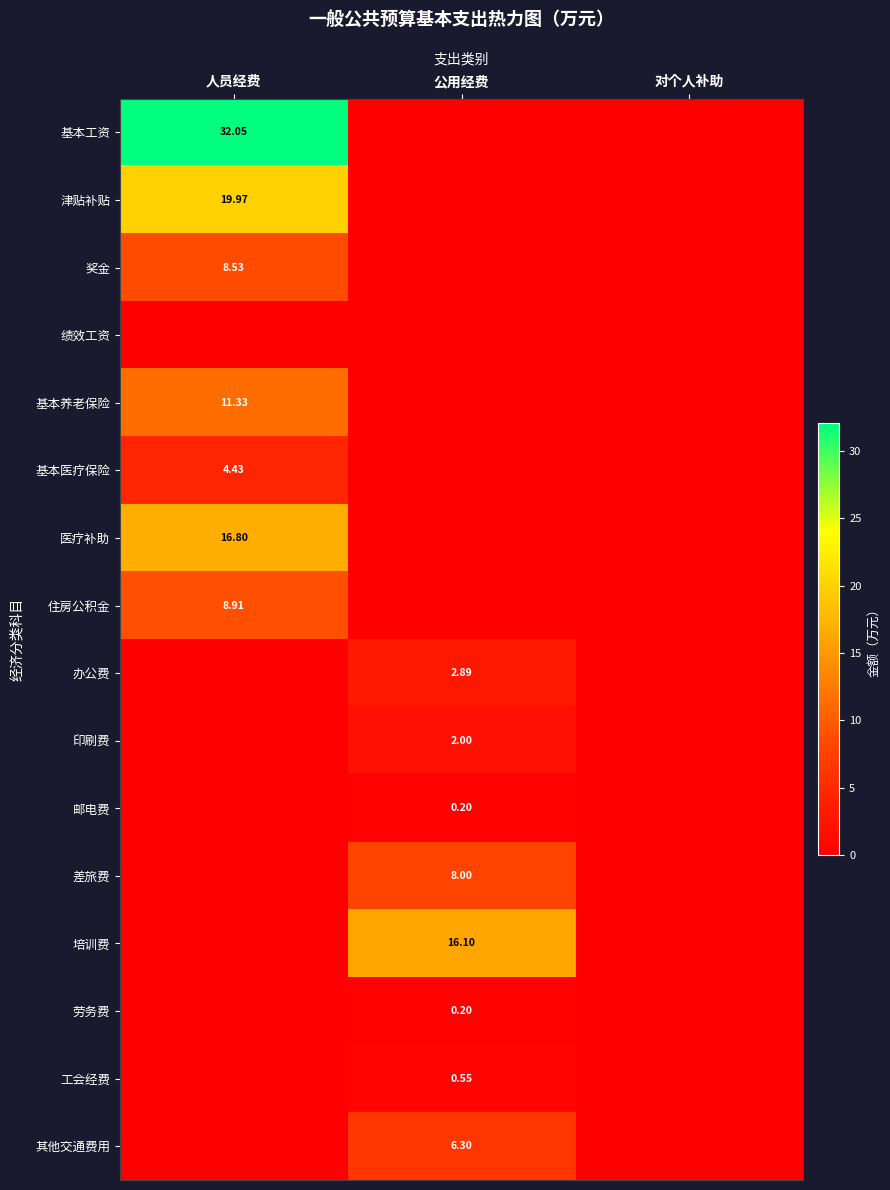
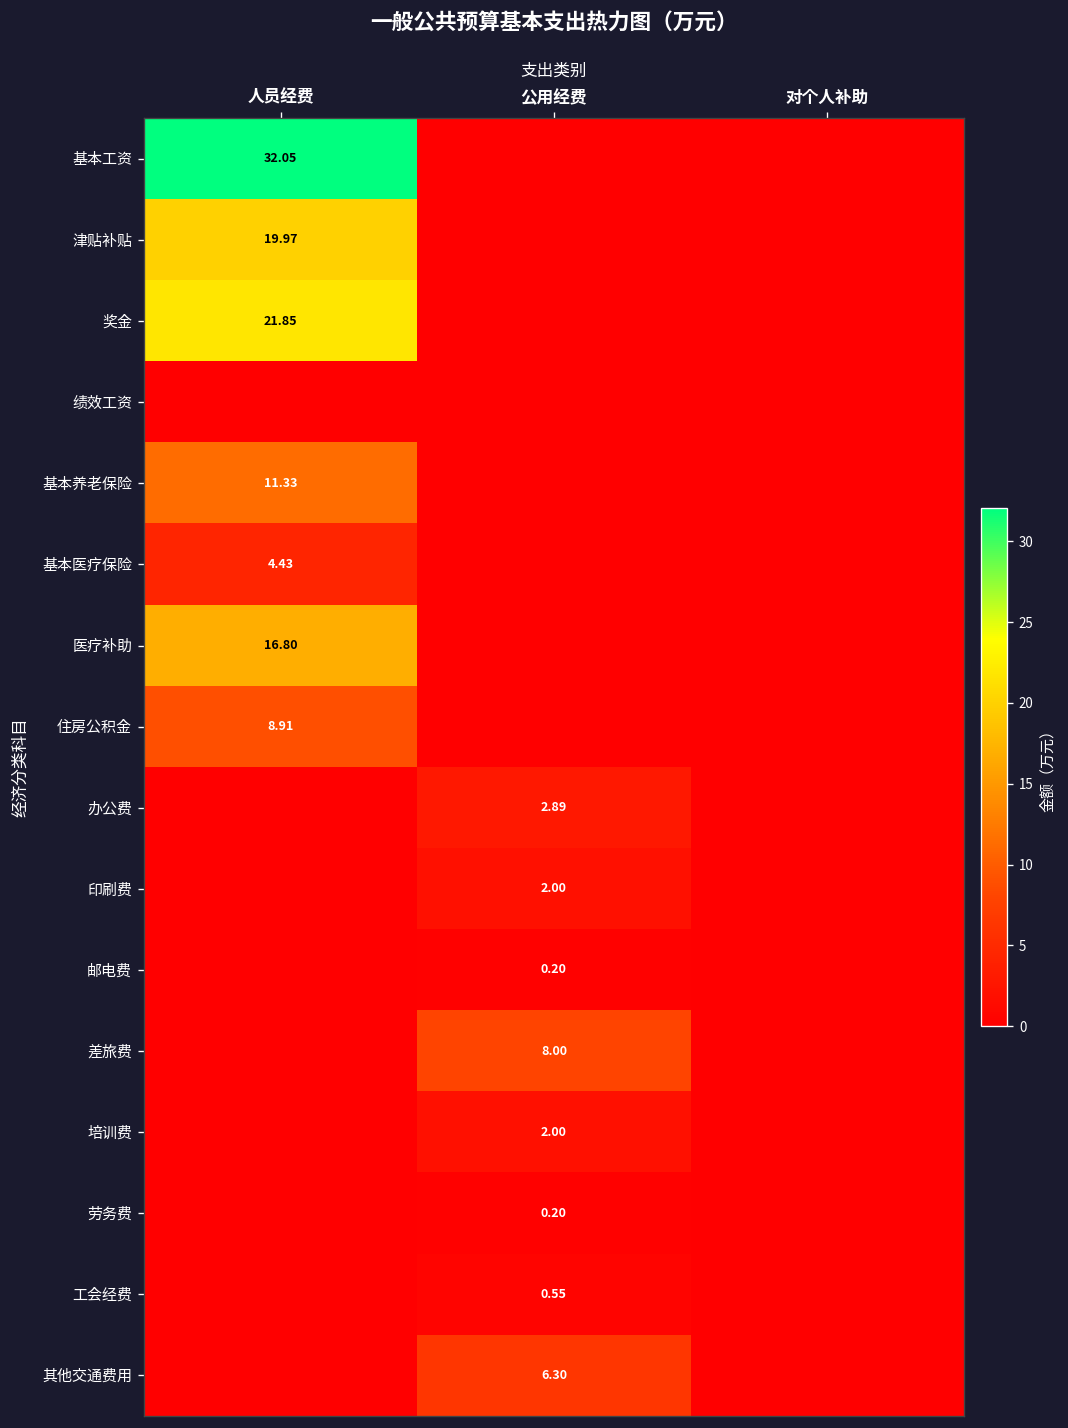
  {
    "基本工资": {
      "人员经费": 32.05
    },
    "津贴补贴": {
      "人员经费": 19.97
    },
    "奖金": {
-     "人员经费": 8.53
+     "人员经费": 21.85
    },
    "基本养老保险": {
      "人员经费": 11.33
    },
    "基本医疗保险": {
      "人员经费": 4.43
    },
    "医疗补助": {
      "人员经费": 16.80
    },
    "住房公积金": {
      "人员经费": 8.91
    },
    "办公费": {
      "公用经费": 2.89
    },
    "印刷费": {
      "公用经费": 2.00
    },
    "邮电费": {
      "公用经费": 0.20
    },
    "差旅费": {
      "公用经费": 8.00
    },
    "培训费": {
-     "公用经费": 16.10
+     "公用经费": 2.00
    },
    "劳务费": {
      "公用经费": 0.20
    },
    "工会经费": {
      "公用经费": 0.55
    },
    "其他交通费用": {
      "公用经费": 6.30
    }
  }
